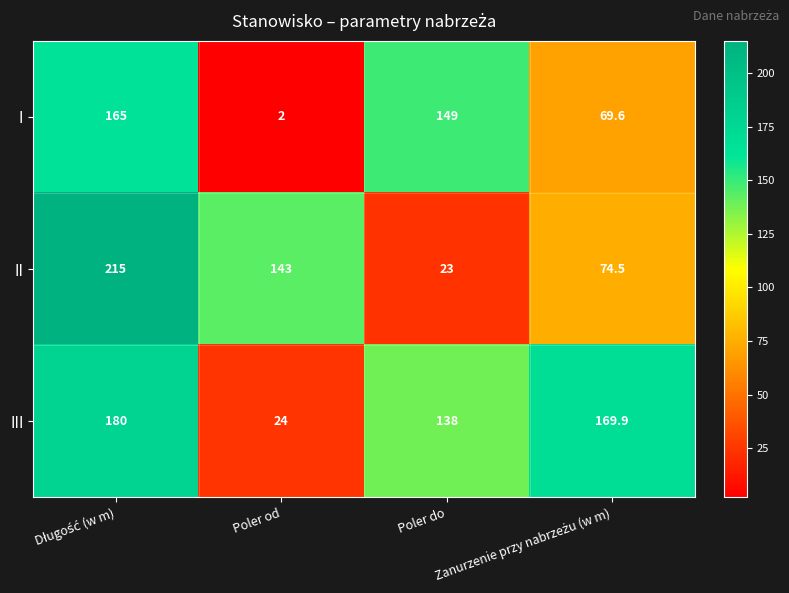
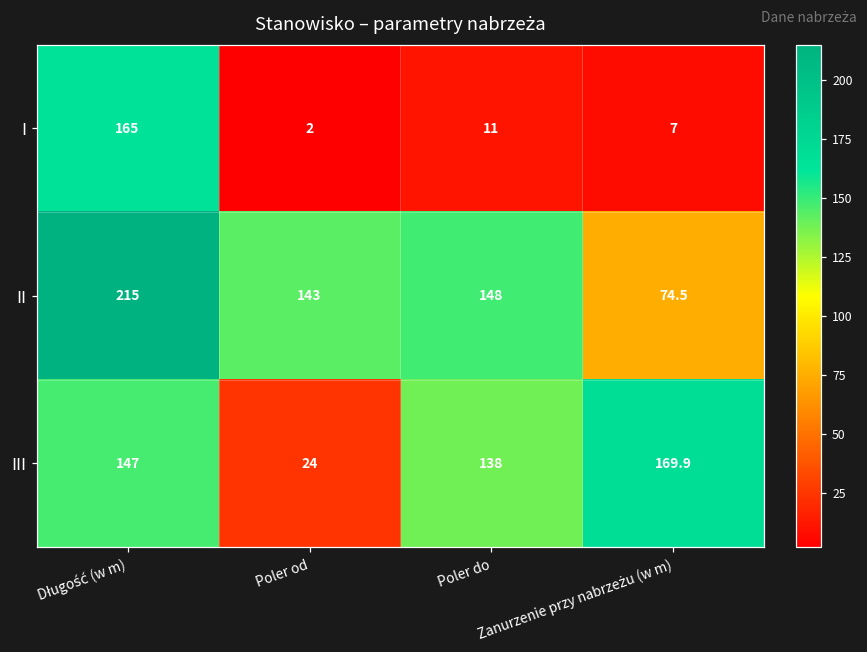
  {
    "I": {
      "Długość (w m)": 165,
      "Poler od": 2,
-     "Poler do": 149,
-     "Zanurzenie przy nabrzeżu (w m)": 69.6
+     "Poler do": 11,
+     "Zanurzenie przy nabrzeżu (w m)": 7
    },
    "II": {
      "Długość (w m)": 215,
      "Poler od": 143,
-     "Poler do": 23,
+     "Poler do": 148,
      "Zanurzenie przy nabrzeżu (w m)": 74.5
    },
    "III": {
-     "Długość (w m)": 180,
+     "Długość (w m)": 147,
      "Poler od": 24,
      "Poler do": 138,
      "Zanurzenie przy nabrzeżu (w m)": 169.9
    }
  }
